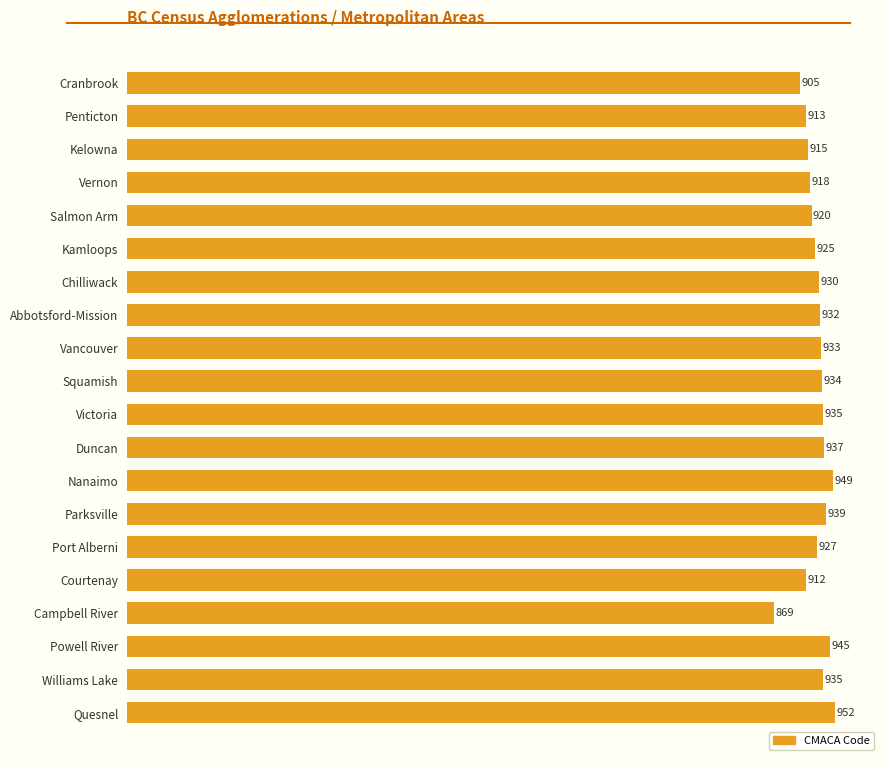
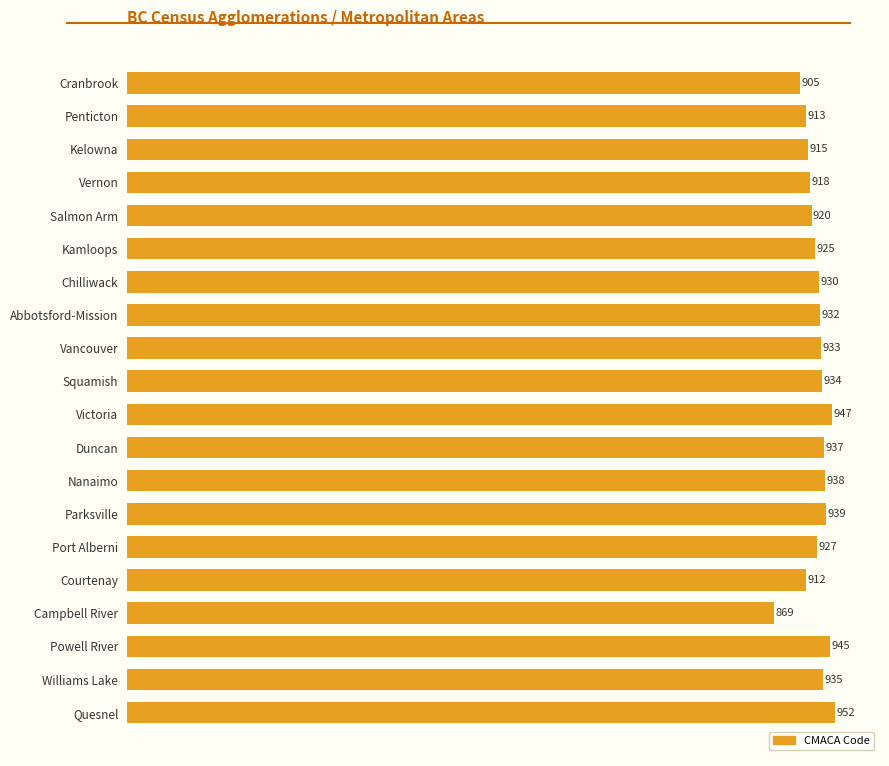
  {
    "Cranbrook": 905,
    "Penticton": 913,
    "Kelowna": 915,
    "Vernon": 918,
    "Salmon Arm": 920,
    "Kamloops": 925,
    "Chilliwack": 930,
    "Abbotsford-Mission": 932,
    "Vancouver": 933,
    "Squamish": 934,
-   "Victoria": 935,
+   "Victoria": 947,
    "Duncan": 937,
-   "Nanaimo": 949,
+   "Nanaimo": 938,
    "Parksville": 939,
    "Port Alberni": 927,
    "Courtenay": 912,
    "Campbell River": 869,
    "Powell River": 945,
    "Williams Lake": 935,
    "Quesnel": 952
  }
